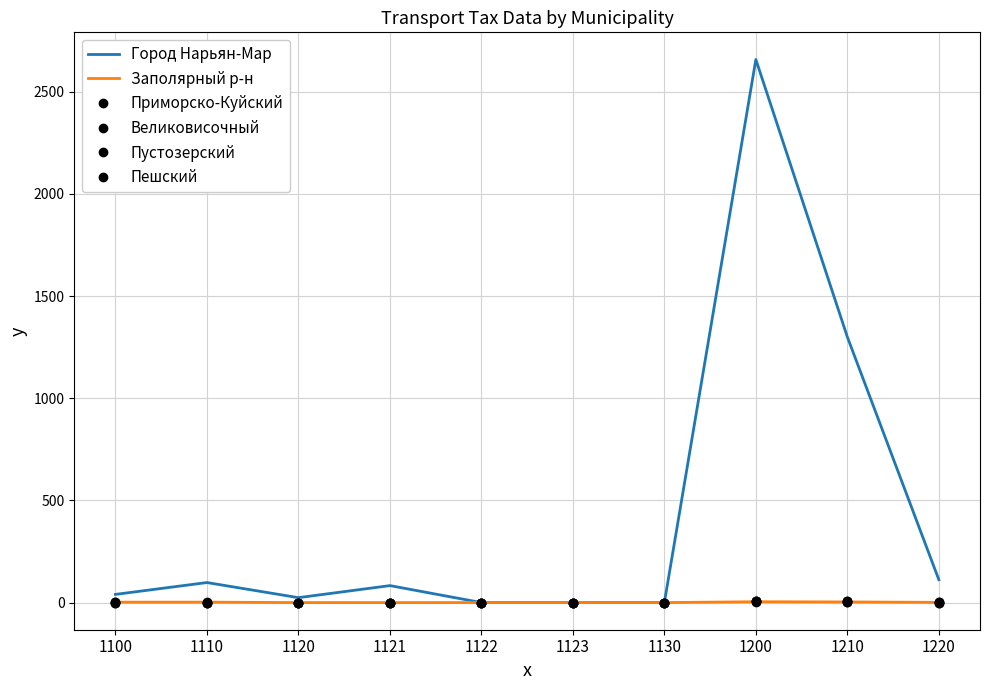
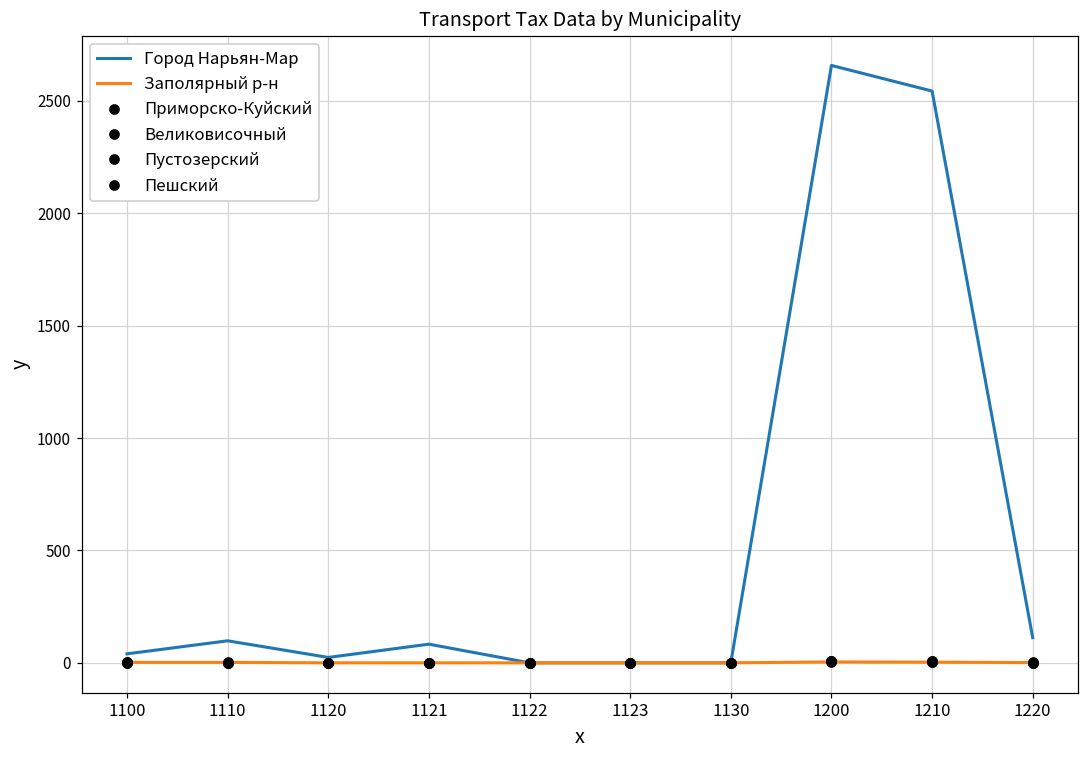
  {
    "Город Нарьян-Мар": {
      "1100": 40,
      "1110": 100,
      "1120": 20,
      "1121": 80,
      "1200": 2660,
-     "1210": 1300,
+     "1210": 2540,
      "1220": 110
    }
  }
